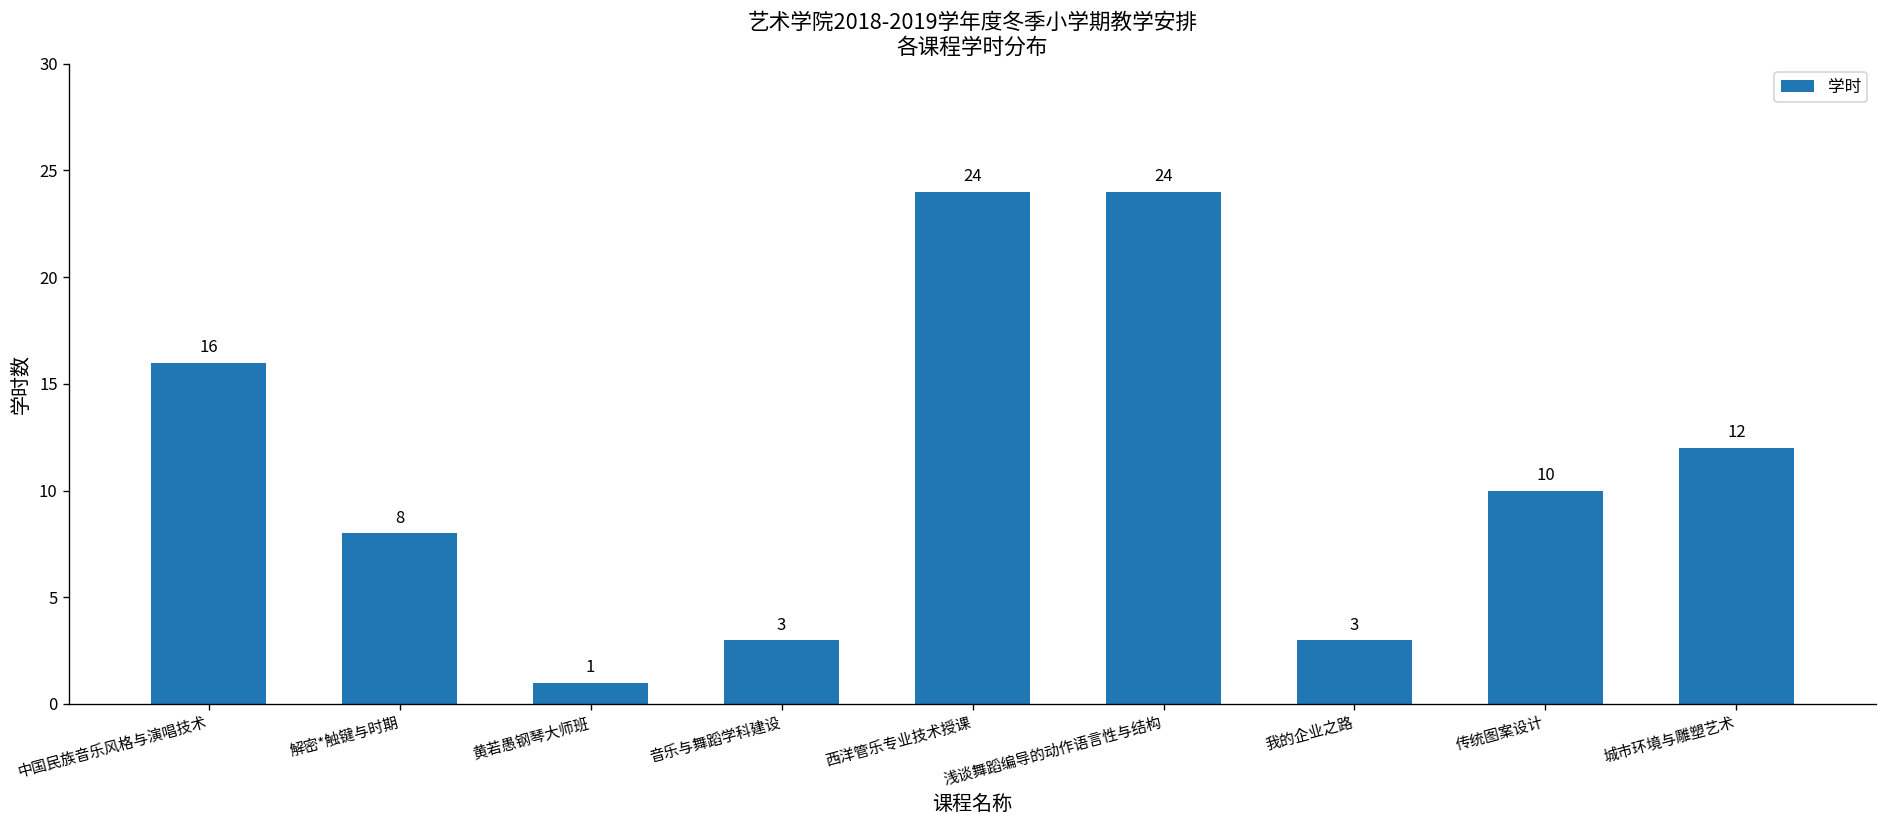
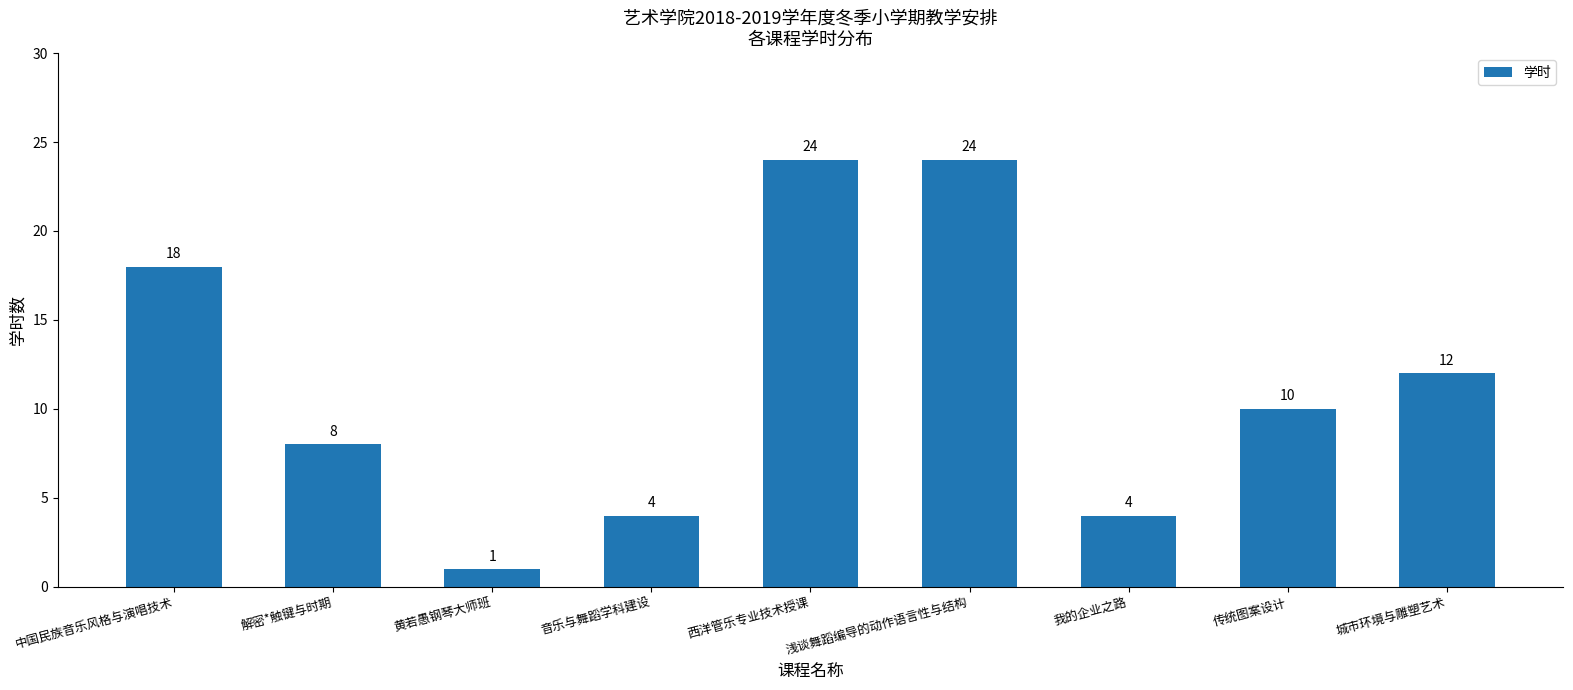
  {
-   "中国民族音乐风格与演唱技术": 16,
+   "中国民族音乐风格与演唱技术": 18,
    "解密*触键与时期": 8,
    "黄若愚钢琴大师班": 1,
-   "音乐与舞蹈学科建设": 3,
+   "音乐与舞蹈学科建设": 4,
    "西洋管乐专业技术授课": 24,
    "浅谈舞蹈编导的动作语言性与结构": 24,
-   "我的企业之路": 3,
+   "我的企业之路": 4,
    "传统图案设计": 10,
    "城市环境与雕塑艺术": 12
  }
